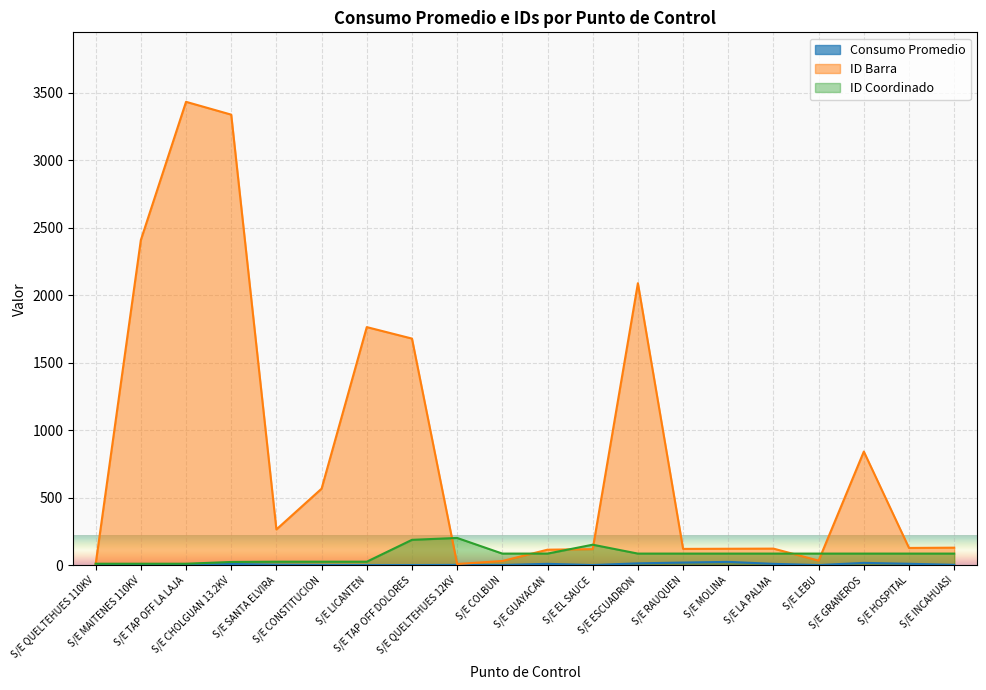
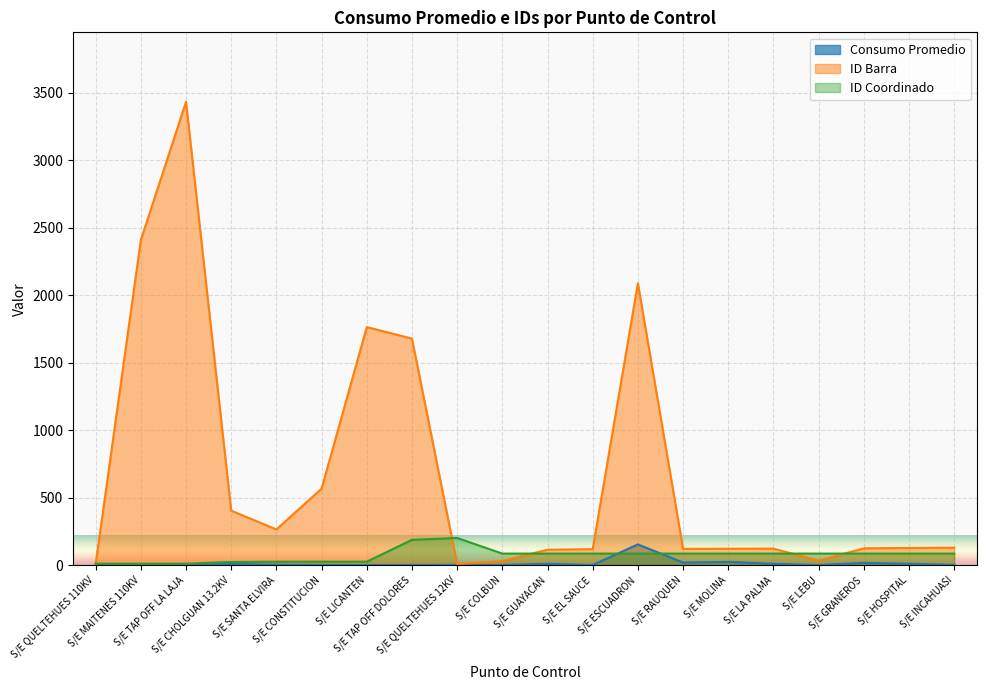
  {
    "Consumo Promedio": {
      "S/E SANTA ELVIRA": 0,
      "S/E CONSTITUCION": 0,
      "S/E LICANTEN": 0,
      "S/E TAP OFF DOLORES": 0,
      "S/E COLBUN": 0,
      "S/E GUAYACAN": 10,
      "S/E EL SAUCE": 0,
-     "S/E ESCUADRON": 10,
+     "S/E ESCUADRON": 150,
      "S/E RAUQUEN": 20,
      "S/E MOLINA": 20,
      "S/E LA PALMA": 10,
      "S/E LEBU": 0,
      "S/E GRANEROS": 20,
      "S/E HOSPITAL": 10,
      "S/E INCAHUASI": 0
    },
    "ID Barra": {
      "S/E MAITENES 110KV": 2410,
      "S/E TAP OFF LA LAJA": 3430,
-     "S/E CHOLGUAN 13.2KV": 3340,
+     "S/E CHOLGUAN 13.2KV": 400,
      "S/E SANTA ELVIRA": 260,
      "S/E CONSTITUCION": 570,
      "S/E LICANTEN": 1760,
      "S/E TAP OFF DOLORES": 1680,
      "S/E COLBUN": 30,
      "S/E GUAYACAN": 110,
      "S/E EL SAUCE": 120,
      "S/E ESCUADRON": 2090,
      "S/E RAUQUEN": 120,
      "S/E MOLINA": 120,
      "S/E LA PALMA": 120,
      "S/E LEBU": 30,
-     "S/E GRANEROS": 840,
+     "S/E GRANEROS": 120,
      "S/E HOSPITAL": 130,
      "S/E INCAHUASI": 130
    },
    "ID Coordinado": {
      "S/E SANTA ELVIRA": 30,
      "S/E CONSTITUCION": 30,
      "S/E LICANTEN": 30,
      "S/E TAP OFF DOLORES": 190,
      "S/E QUELTEHUES 12KV": 200,
      "S/E COLBUN": 90,
      "S/E GUAYACAN": 90,
-     "S/E EL SAUCE": 150,
+     "S/E EL SAUCE": 90,
      "S/E ESCUADRON": 90,
      "S/E RAUQUEN": 90,
      "S/E MOLINA": 90,
      "S/E LA PALMA": 90,
      "S/E LEBU": 90,
      "S/E GRANEROS": 90,
      "S/E HOSPITAL": 90,
      "S/E INCAHUASI": 90
    }
  }
